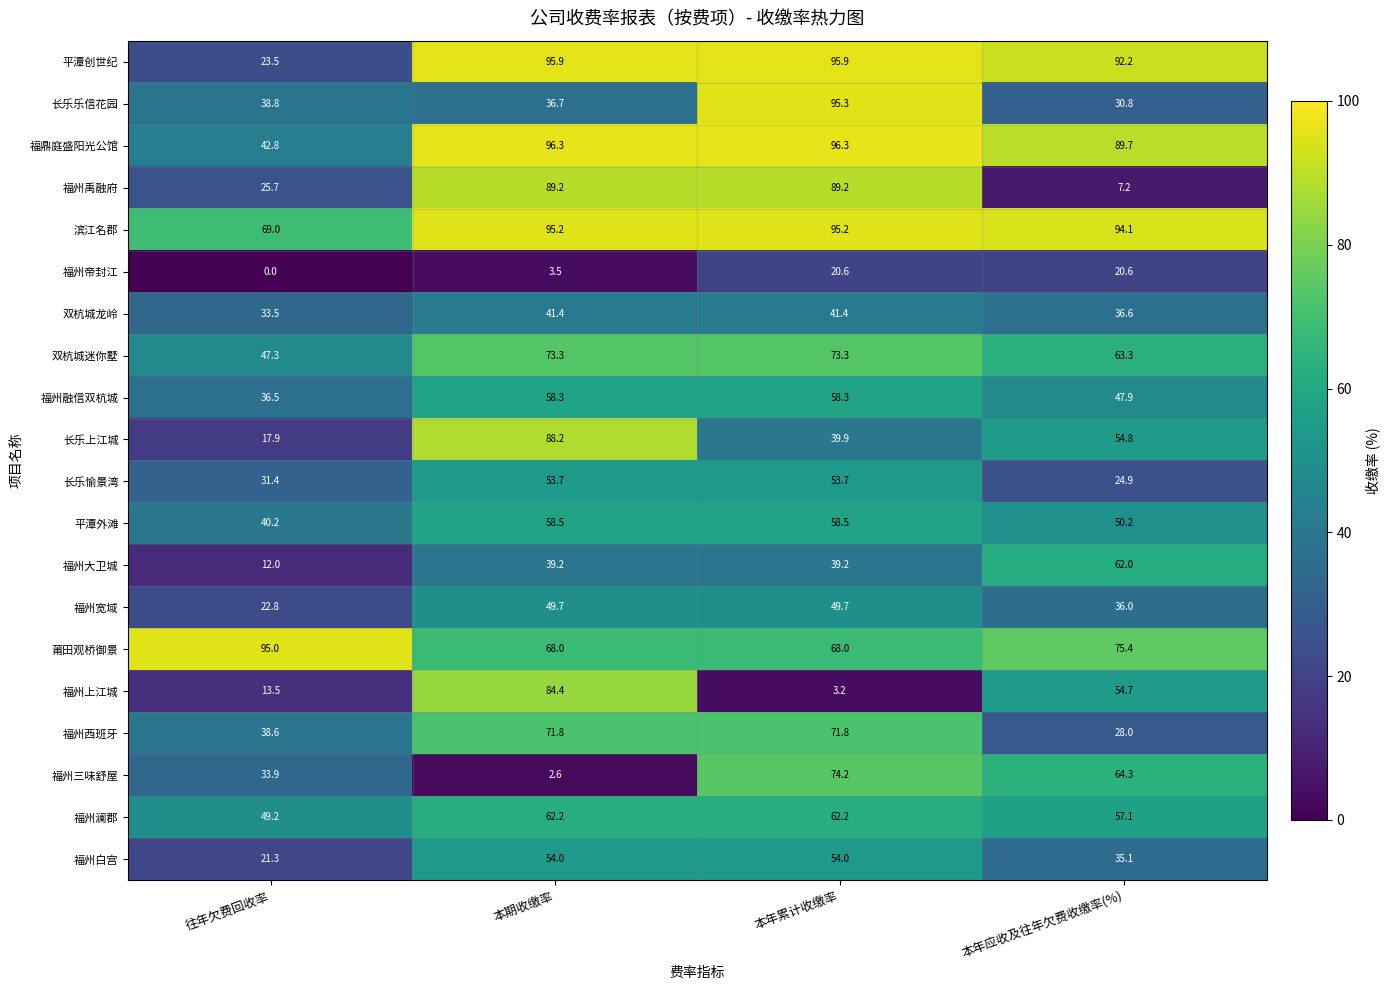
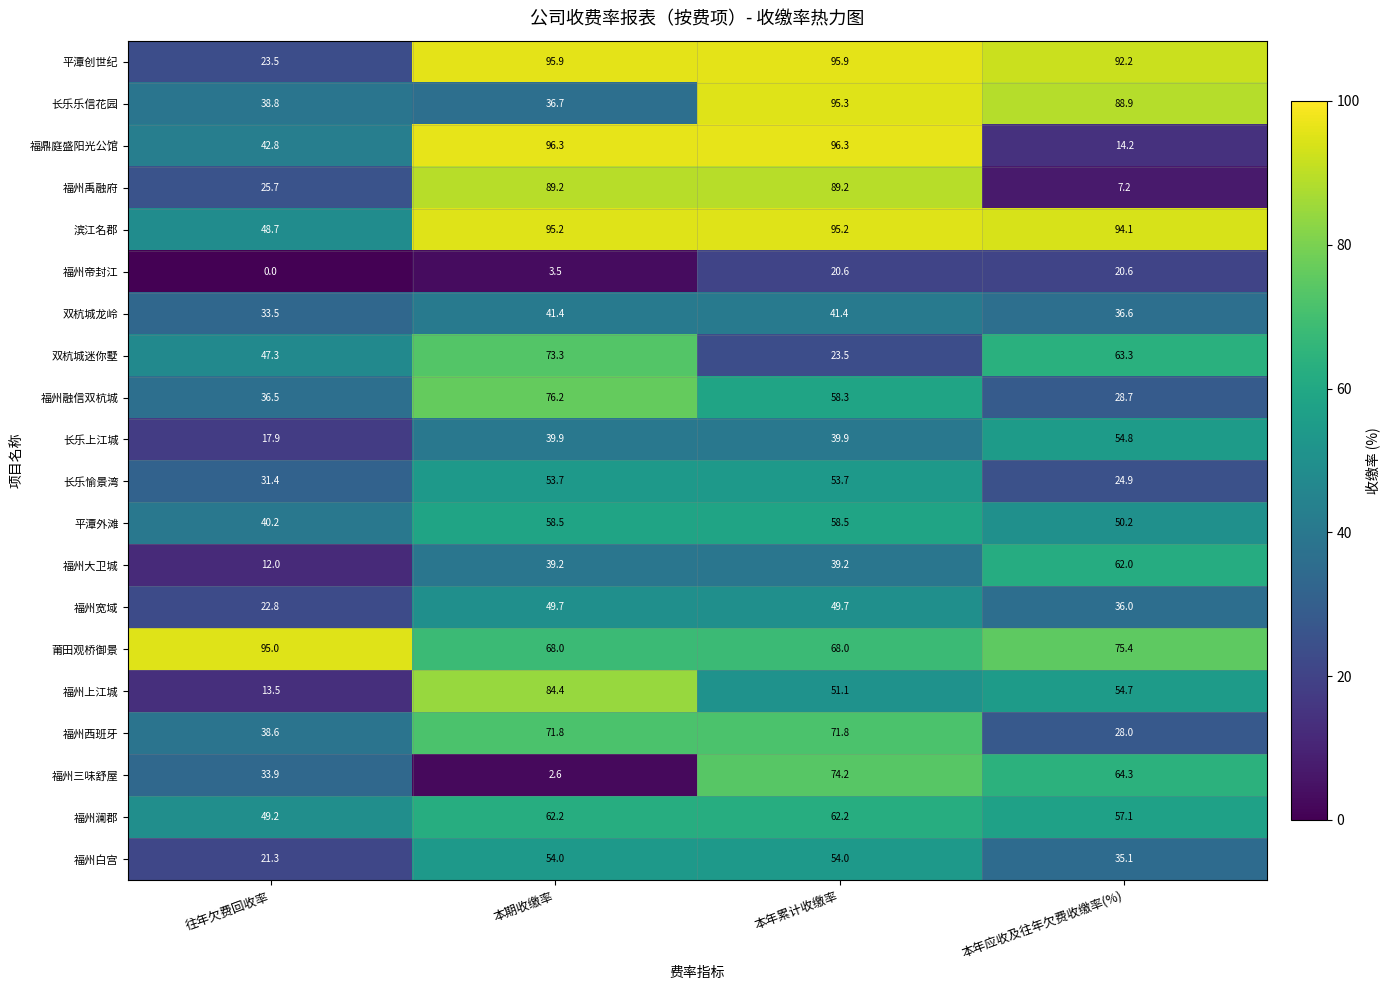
  {
    "平潭创世纪": {
      "往年欠费回收率": 23.5,
      "本期收缴率": 95.9,
      "本年累计收缴率": 95.9,
      "本年应收及往年欠费收缴率(%)": 92.2
    },
    "长乐乐信花园": {
      "往年欠费回收率": 38.8,
      "本期收缴率": 36.7,
      "本年累计收缴率": 95.3,
-     "本年应收及往年欠费收缴率(%)": 30.8
+     "本年应收及往年欠费收缴率(%)": 88.9
    },
    "福鼎庭盛阳光公馆": {
      "往年欠费回收率": 42.8,
      "本期收缴率": 96.3,
      "本年累计收缴率": 96.3,
-     "本年应收及往年欠费收缴率(%)": 89.7
+     "本年应收及往年欠费收缴率(%)": 14.2
    },
    "福州禹融府": {
      "往年欠费回收率": 25.7,
      "本期收缴率": 89.2,
      "本年累计收缴率": 89.2,
      "本年应收及往年欠费收缴率(%)": 7.2
    },
    "滨江名郡": {
-     "往年欠费回收率": 69.0,
+     "往年欠费回收率": 48.7,
      "本期收缴率": 95.2,
      "本年累计收缴率": 95.2,
      "本年应收及往年欠费收缴率(%)": 94.1
    },
    "福州帝封江": {
      "往年欠费回收率": 0.0,
      "本期收缴率": 3.5,
      "本年累计收缴率": 20.6,
      "本年应收及往年欠费收缴率(%)": 20.6
    },
    "双杭城龙岭": {
      "往年欠费回收率": 33.5,
      "本期收缴率": 41.4,
      "本年累计收缴率": 41.4,
      "本年应收及往年欠费收缴率(%)": 36.6
    },
    "双杭城迷你墅": {
      "往年欠费回收率": 47.3,
      "本期收缴率": 73.3,
-     "本年累计收缴率": 73.3,
+     "本年累计收缴率": 23.5,
      "本年应收及往年欠费收缴率(%)": 63.3
    },
    "福州融信双杭城": {
      "往年欠费回收率": 36.5,
-     "本期收缴率": 58.3,
+     "本期收缴率": 76.2,
      "本年累计收缴率": 58.3,
-     "本年应收及往年欠费收缴率(%)": 47.9
+     "本年应收及往年欠费收缴率(%)": 28.7
    },
    "长乐上江城": {
      "往年欠费回收率": 17.9,
-     "本期收缴率": 88.2,
+     "本期收缴率": 39.9,
      "本年累计收缴率": 39.9,
      "本年应收及往年欠费收缴率(%)": 54.8
    },
    "长乐愉景湾": {
      "往年欠费回收率": 31.4,
      "本期收缴率": 53.7,
      "本年累计收缴率": 53.7,
      "本年应收及往年欠费收缴率(%)": 24.9
    },
    "平潭外滩": {
      "往年欠费回收率": 40.2,
      "本期收缴率": 58.5,
      "本年累计收缴率": 58.5,
      "本年应收及往年欠费收缴率(%)": 50.2
    },
    "福州大卫城": {
      "往年欠费回收率": 12.0,
      "本期收缴率": 39.2,
      "本年累计收缴率": 39.2,
      "本年应收及往年欠费收缴率(%)": 62.0
    },
    "福州宽域": {
      "往年欠费回收率": 22.8,
      "本期收缴率": 49.7,
      "本年累计收缴率": 49.7,
      "本年应收及往年欠费收缴率(%)": 36.0
    },
    "莆田观桥御景": {
      "往年欠费回收率": 95.0,
      "本期收缴率": 68.0,
      "本年累计收缴率": 68.0,
      "本年应收及往年欠费收缴率(%)": 75.4
    },
    "福州上江城": {
      "往年欠费回收率": 13.5,
      "本期收缴率": 84.4,
-     "本年累计收缴率": 3.2,
+     "本年累计收缴率": 51.1,
      "本年应收及往年欠费收缴率(%)": 54.7
    },
    "福州西班牙": {
      "往年欠费回收率": 38.6,
      "本期收缴率": 71.8,
      "本年累计收缴率": 71.8,
      "本年应收及往年欠费收缴率(%)": 28.0
    },
    "福州三味舒屋": {
      "往年欠费回收率": 33.9,
      "本期收缴率": 2.6,
      "本年累计收缴率": 74.2,
      "本年应收及往年欠费收缴率(%)": 64.3
    },
    "福州澜郡": {
      "往年欠费回收率": 49.2,
      "本期收缴率": 62.2,
      "本年累计收缴率": 62.2,
      "本年应收及往年欠费收缴率(%)": 57.1
    },
    "福州白宫": {
      "往年欠费回收率": 21.3,
      "本期收缴率": 54.0,
      "本年累计收缴率": 54.0,
      "本年应收及往年欠费收缴率(%)": 35.1
    }
  }
